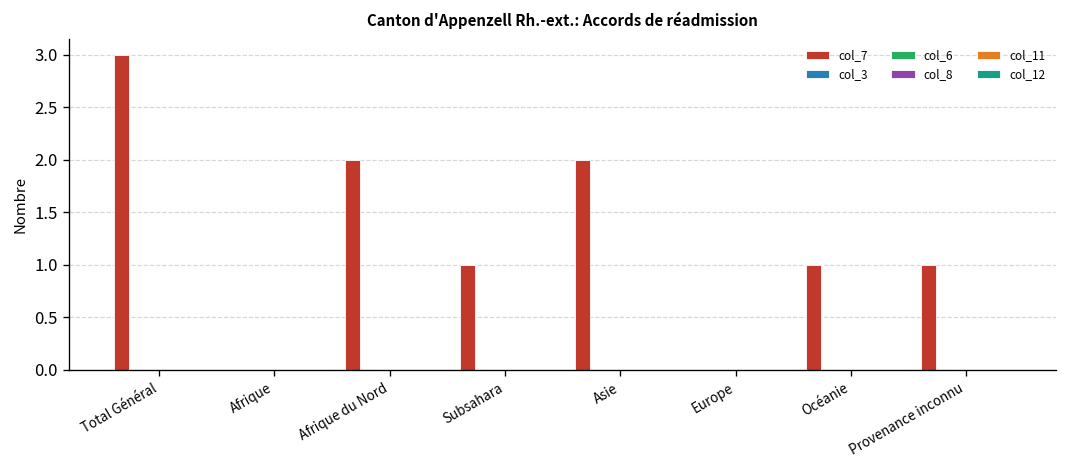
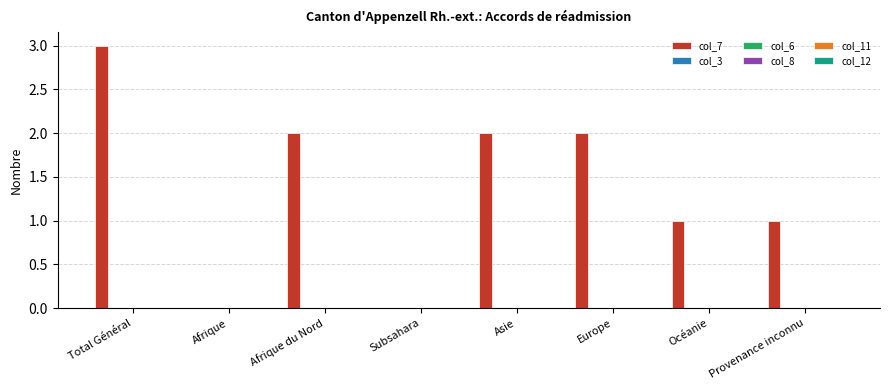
  {
    "col_7": {
      "Total Général": 3,
      "Afrique": 0,
      "Afrique du Nord": 2,
-     "Subsahara": 1,
+     "Subsahara": 0,
      "Asie": 2,
-     "Europe": 0,
+     "Europe": 2,
      "Océanie": 1,
      "Provenance inconnu": 1
    },
    "col_3": {
      "Total Général": 0,
      "Afrique": 0,
      "Afrique du Nord": 0,
      "Subsahara": 0,
      "Asie": 0,
      "Europe": 0,
      "Océanie": 0,
      "Provenance inconnu": 0
    },
    "col_8": {
      "Total Général": 0,
      "Afrique": 0,
      "Afrique du Nord": 0,
      "Subsahara": 0,
      "Asie": 0,
      "Europe": 0,
      "Océanie": 0,
      "Provenance inconnu": 0
    },
    "col_11": {
      "Total Général": 0,
      "Afrique": 0,
      "Afrique du Nord": 0,
      "Subsahara": 0,
      "Asie": 0,
      "Europe": 0,
      "Océanie": 0,
      "Provenance inconnu": 0
    }
  }
